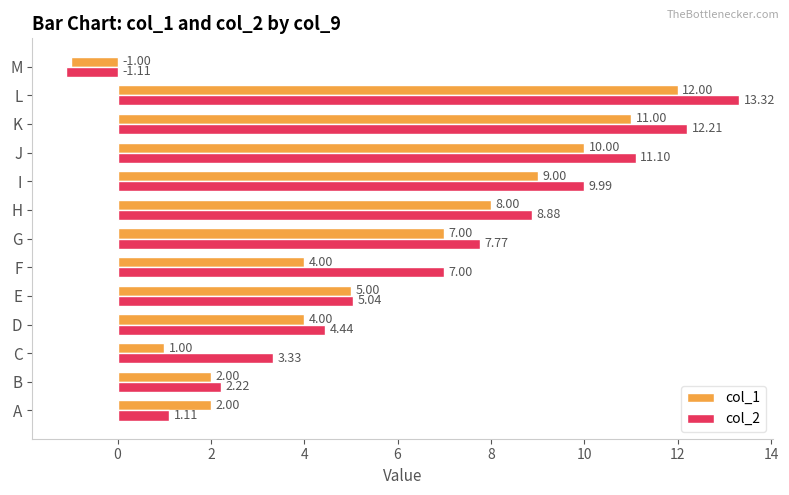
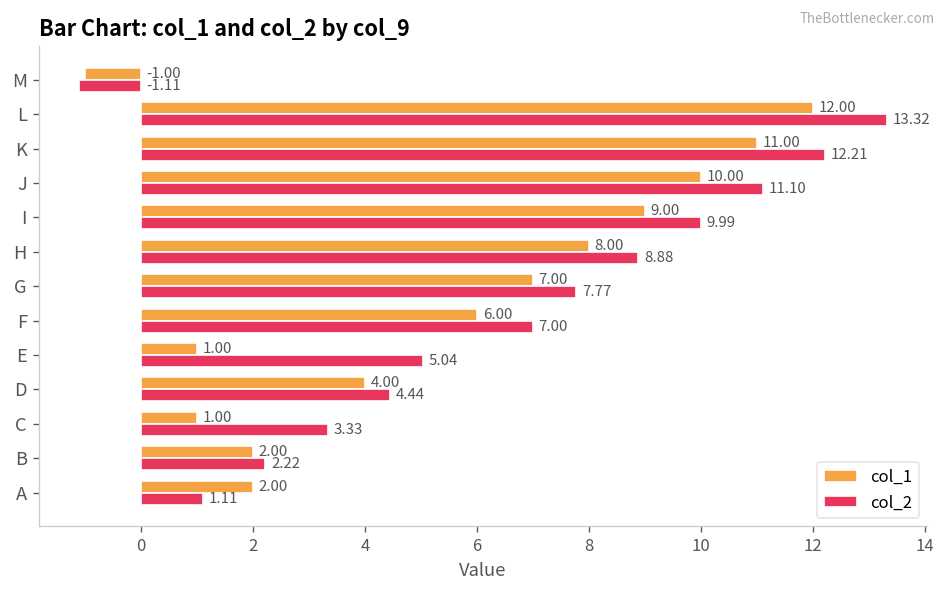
  {
    "col_1": {
      "L": 12.00,
      "K": 11.00,
      "J": 10.00,
      "I": 9.00,
      "H": 8.00,
      "G": 7.00,
-     "F": 4.00,
-     "E": 5.00,
+     "F": 6.00,
+     "E": 1.00,
      "D": 4.00,
      "C": 1.00,
      "B": 2.00,
      "A": 2.00
    },
    "col_2": {
      "L": 13.32,
      "K": 12.21,
      "J": 11.10,
      "I": 9.99,
      "H": 8.88,
      "G": 7.77,
      "F": 7.00,
      "D": 4.44,
      "C": 3.33,
      "B": 2.22,
      "A": 1.11
    }
  }
